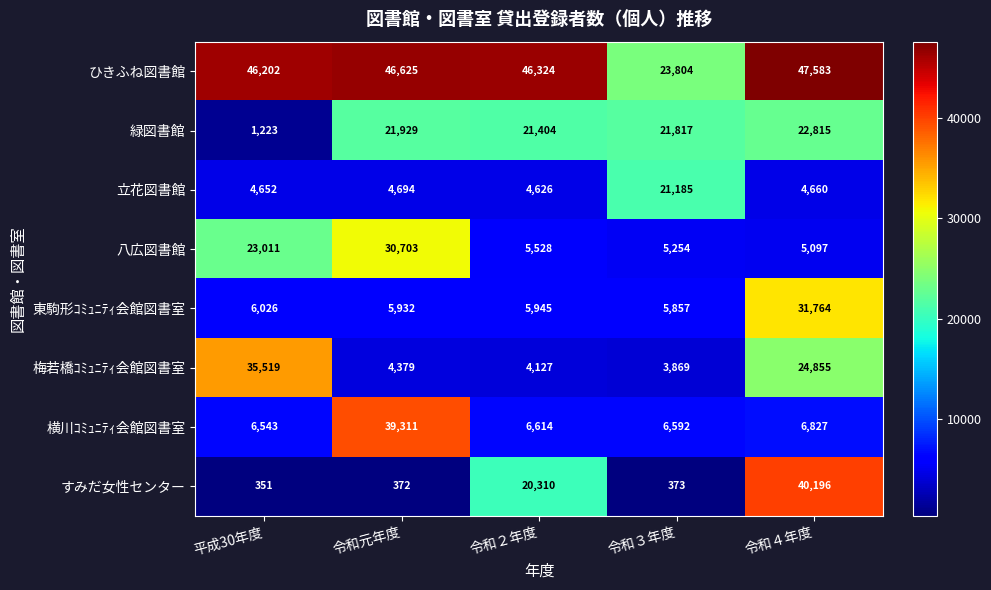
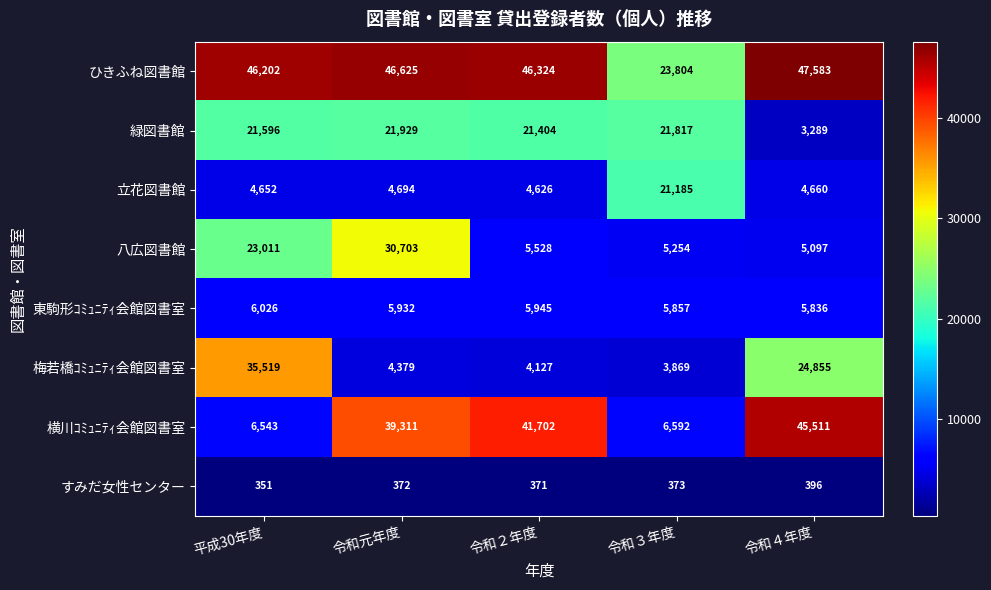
  {
    "ひきふね図書館": {
      "平成30年度": "46,202",
      "令和元年度": "46,625",
      "令和２年度": "46,324",
      "令和３年度": "23,804",
      "令和４年度": "47,583"
    },
    "緑図書館": {
-     "平成30年度": "1,223",
+     "平成30年度": "21,596",
      "令和元年度": "21,929",
      "令和２年度": "21,404",
      "令和３年度": "21,817",
-     "令和４年度": "22,815"
+     "令和４年度": "3,289"
    },
    "立花図書館": {
      "平成30年度": "4,652",
      "令和元年度": "4,694",
      "令和２年度": "4,626",
      "令和３年度": "21,185",
      "令和４年度": "4,660"
    },
    "八広図書館": {
      "平成30年度": "23,011",
      "令和元年度": "30,703",
      "令和２年度": "5,528",
      "令和３年度": "5,254",
      "令和４年度": "5,097"
    },
    "東駒形ｺﾐｭﾆﾃｨ会館図書室": {
      "平成30年度": "6,026",
      "令和元年度": "5,932",
      "令和２年度": "5,945",
      "令和３年度": "5,857",
-     "令和４年度": "31,764"
+     "令和４年度": "5,836"
    },
    "梅若橋ｺﾐｭﾆﾃｨ会館図書室": {
      "平成30年度": "35,519",
      "令和元年度": "4,379",
      "令和２年度": "4,127",
      "令和３年度": "3,869",
      "令和４年度": "24,855"
    },
    "横川ｺﾐｭﾆﾃｨ会館図書室": {
      "平成30年度": "6,543",
      "令和元年度": "39,311",
-     "令和２年度": "6,614",
+     "令和２年度": "41,702",
      "令和３年度": "6,592",
-     "令和４年度": "6,827"
+     "令和４年度": "45,511"
    },
    "すみだ女性センター": {
      "平成30年度": "351",
      "令和元年度": "372",
-     "令和２年度": "20,310",
+     "令和２年度": "371",
      "令和３年度": "373",
-     "令和４年度": "40,196"
+     "令和４年度": "396"
    }
  }
